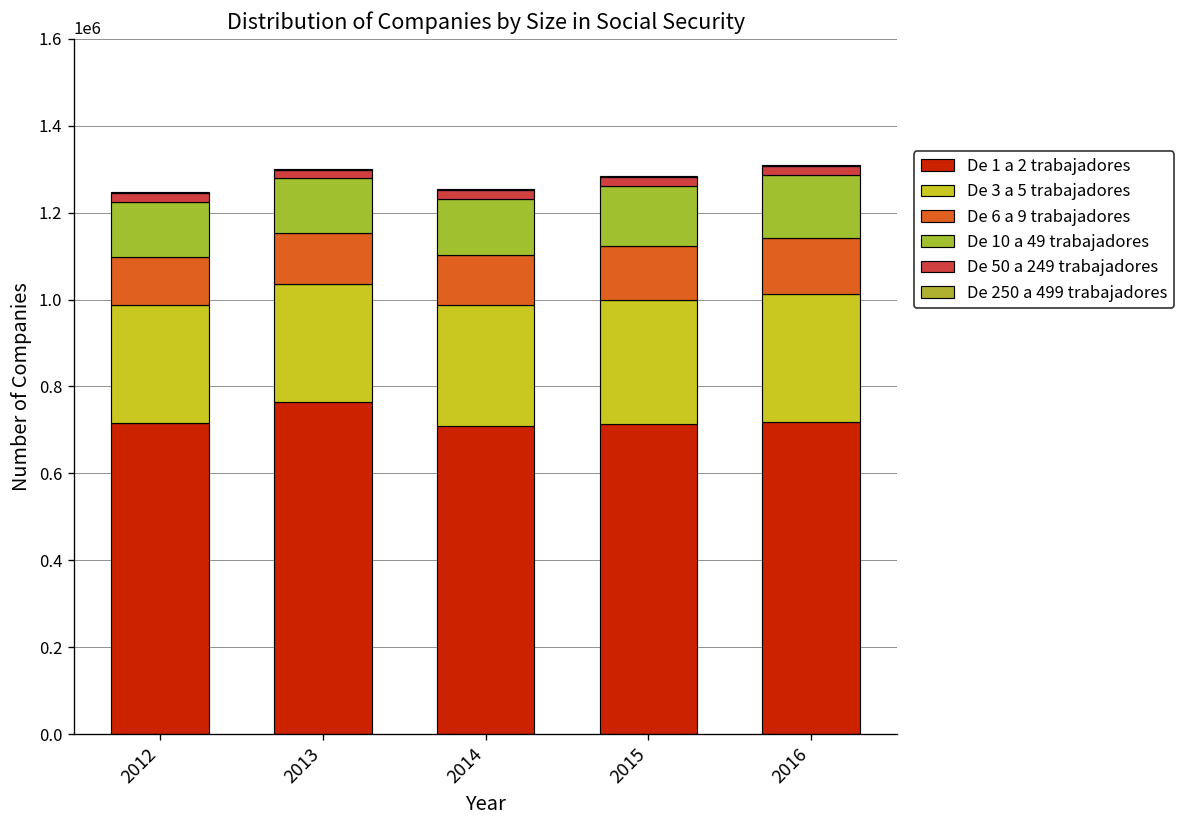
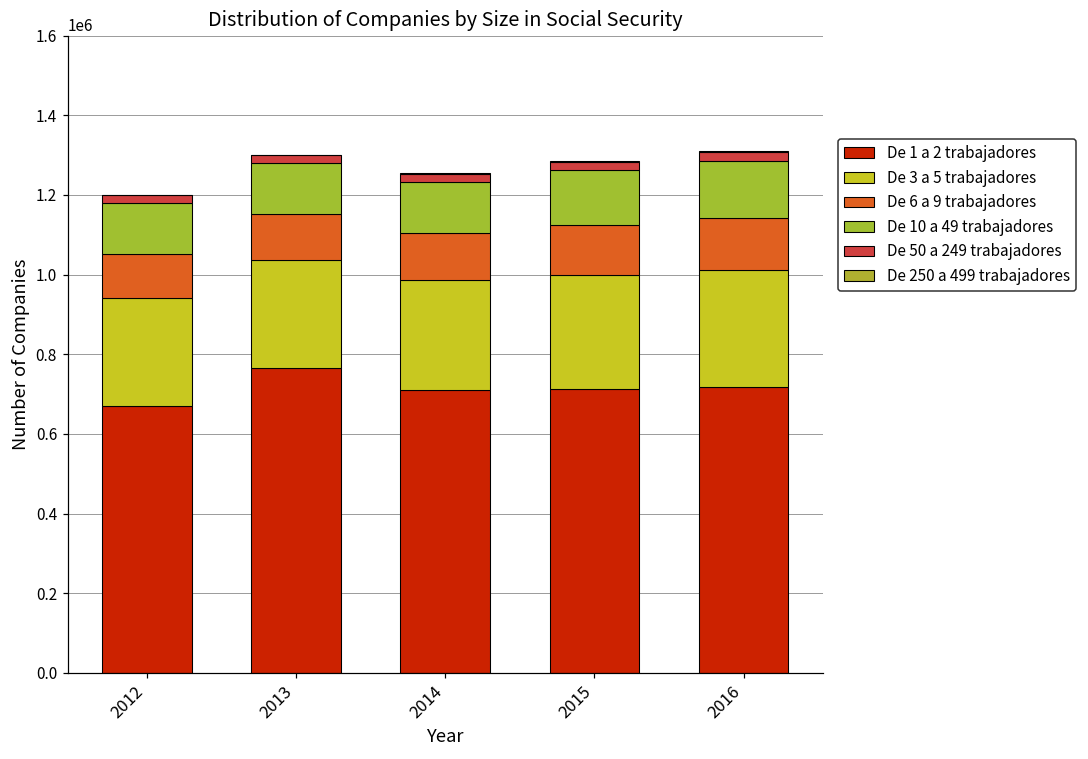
  {
    "De 1 a 2 trabajadores": {
-     "2012": 720000,
+     "2012": 670000,
      "2013": 760000,
      "2014": 710000,
      "2015": 710000,
      "2016": 720000
    }
  }
